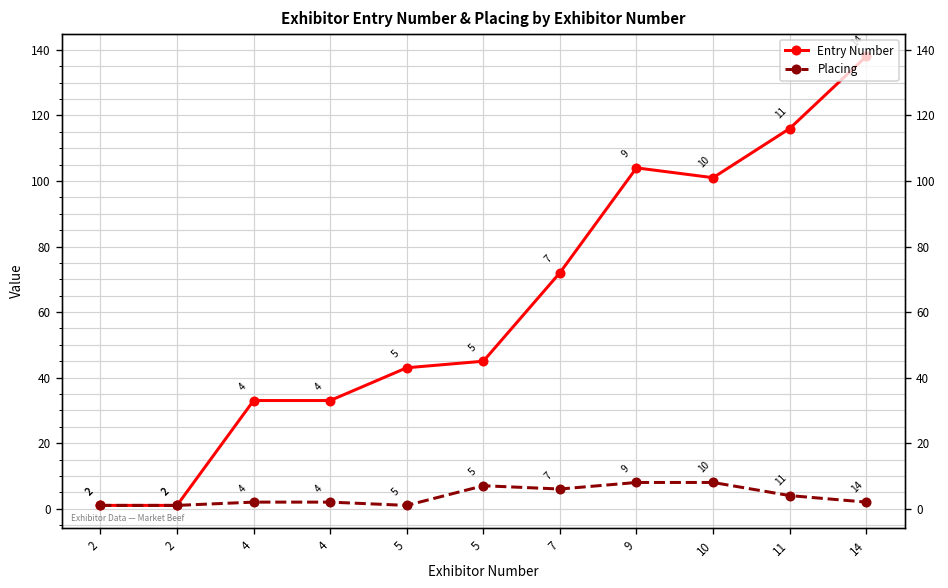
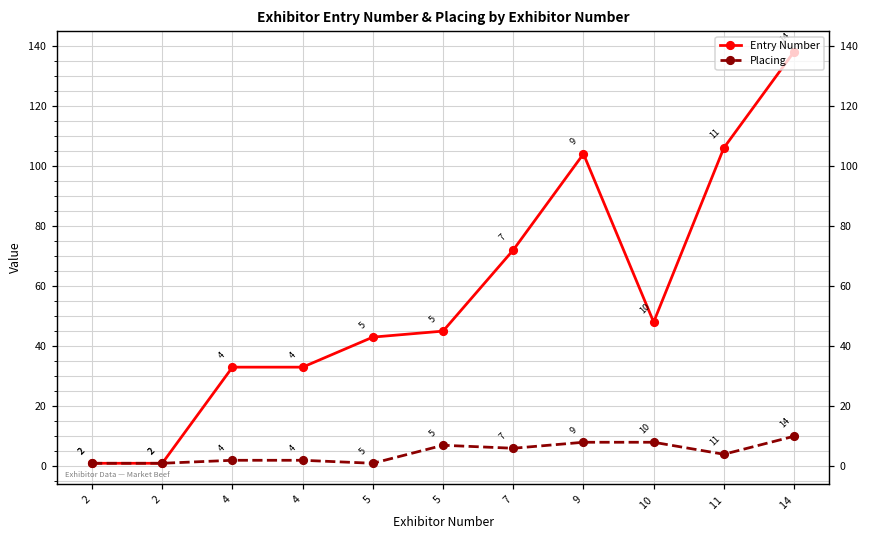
  {
    "Entry Number": {
-     "10": 101,
-     "11": 116
+     "10": 48,
+     "11": 106
    },
    "Placing": {
-     "14": 2
+     "14": 10
    }
  }
